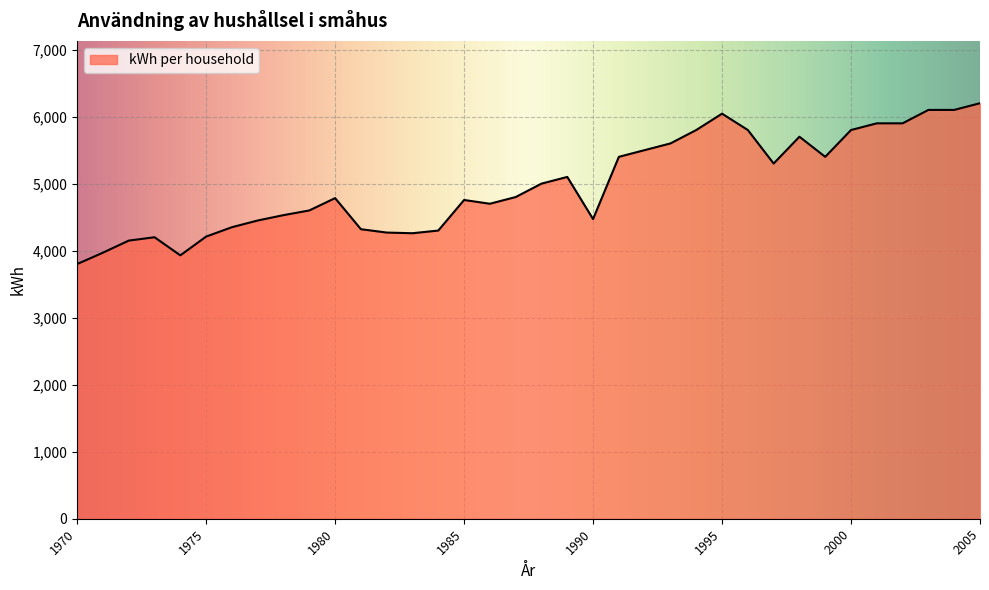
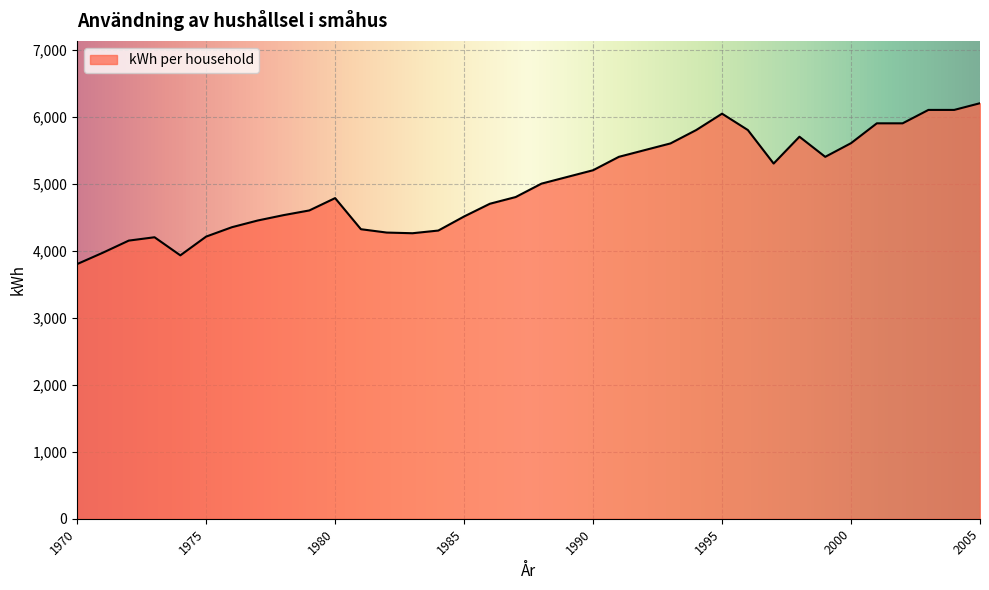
  {
    "1970": "3,800",
    "1975": "4,200",
    "1980": "4,800",
-   "1985": "4,800",
-   "1990": "4,500",
+   "1985": "4,500",
+   "1990": "5,200",
    "1995": "6,000",
-   "2000": "5,800",
+   "2000": "5,600",
    "2005": "6,200"
  }
